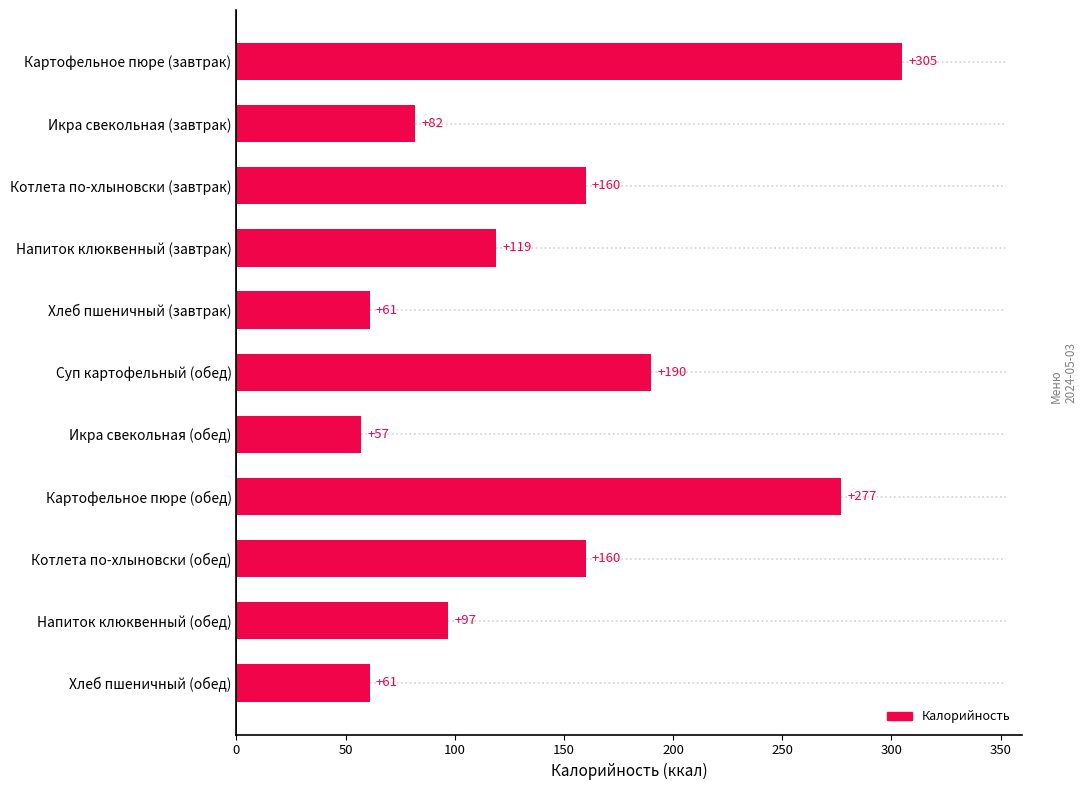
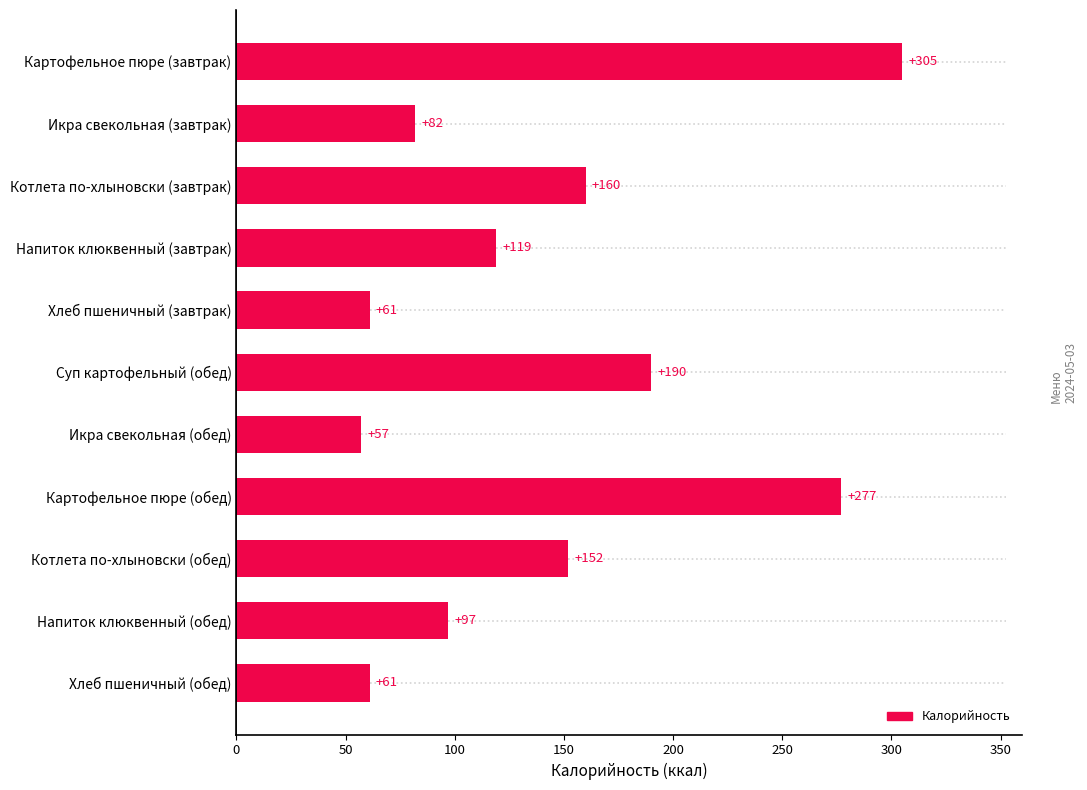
  {
    "Калорийность": {
      "Картофельное пюре (завтрак)": "+305",
      "Икра свекольная (завтрак)": "+82",
      "Котлета по-хлыновски (завтрак)": "+160",
      "Напиток клюквенный (завтрак)": "+119",
      "Хлеб пшеничный (завтрак)": "+61",
      "Суп картофельный (обед)": "+190",
      "Икра свекольная (обед)": "+57",
      "Картофельное пюре (обед)": "+277",
-     "Котлета по-хлыновски (обед)": "+160",
+     "Котлета по-хлыновски (обед)": "+152",
      "Напиток клюквенный (обед)": "+97",
      "Хлеб пшеничный (обед)": "+61"
    }
  }
